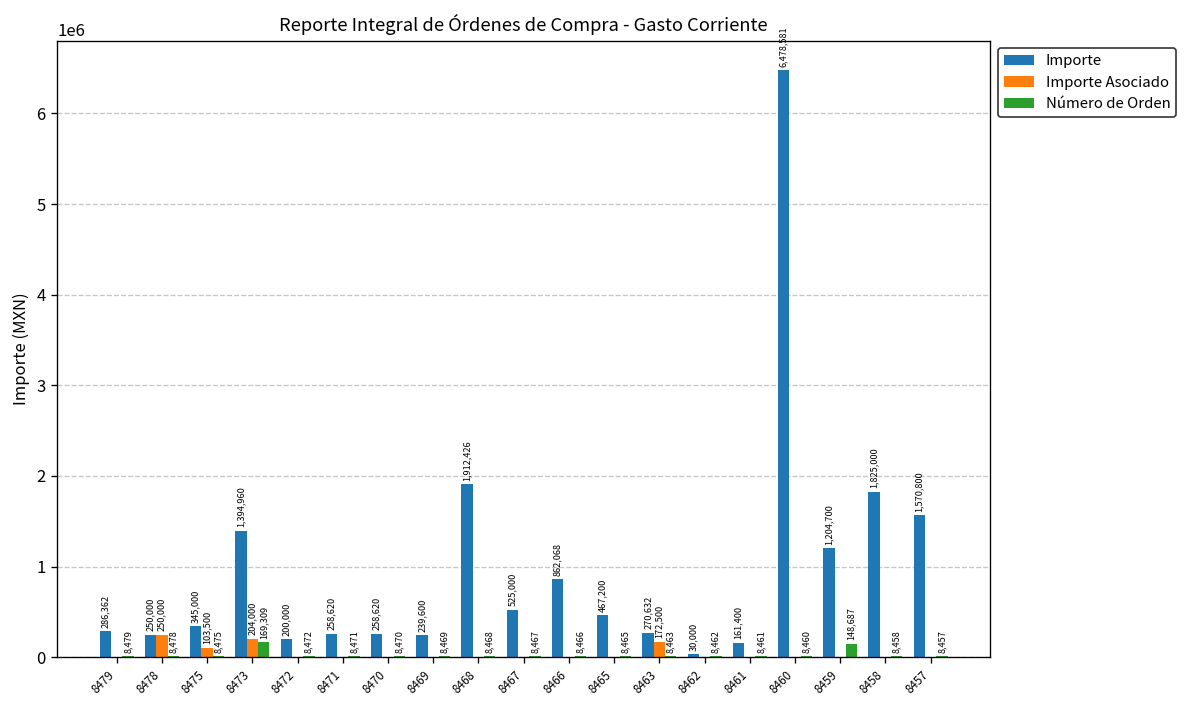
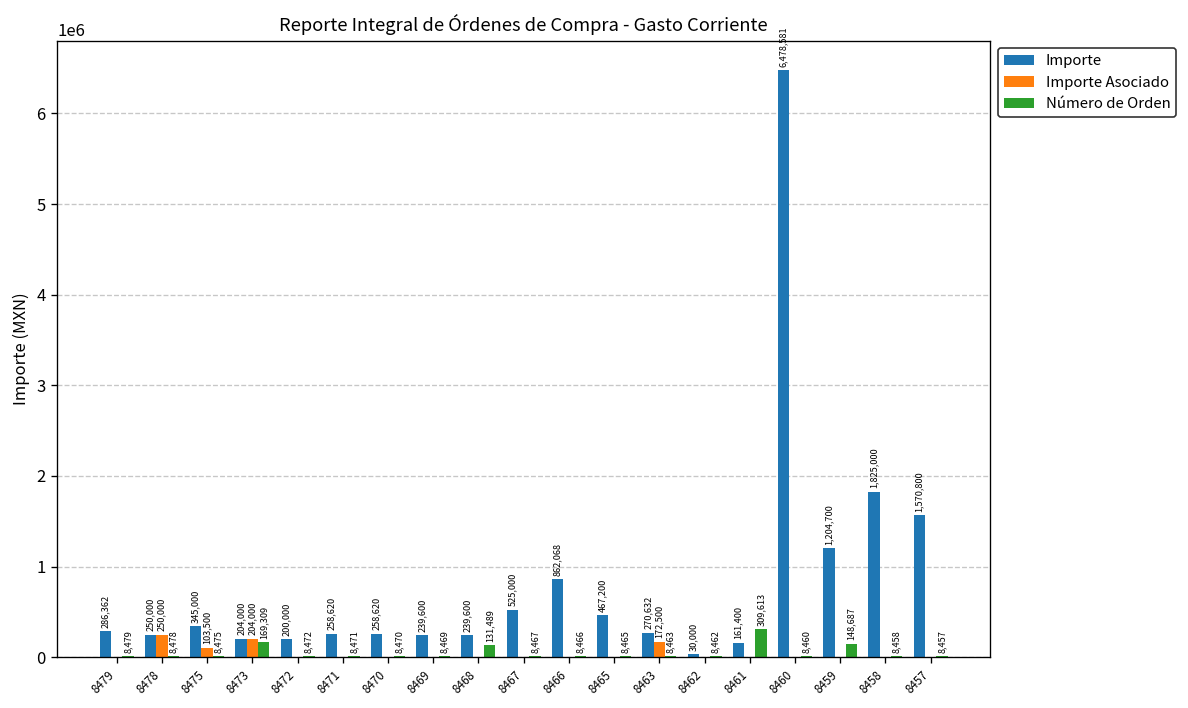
  {
    "Importe": {
      "8479": "286,362",
      "8478": "250,000",
      "8475": "345,000",
-     "8473": "1,394,960",
+     "8473": "204,000",
      "8472": "200,000",
      "8469": "239,600",
-     "8468": "1,912,426",
+     "8468": "239,600",
      "8467": "525,000",
      "8465": "467,200",
      "8463": "270,632",
      "8462": "30,000",
      "8461": "161,400",
      "8460": "6,478,581",
      "8459": "1,204,700",
      "8458": "1,825,000",
      "8457": "1,570,800"
    },
    "Importe Asociado": {
      "8478": "250,000",
      "8475": "103,500",
      "8473": "204,000",
      "8463": "172,500"
    },
    "Número de Orden": {
      "8479": "8,479",
      "8478": "8,478",
      "8475": "8,475",
      "8473": "169,309",
      "8472": "8,472",
      "8471": "8,471",
      "8470": "8,470",
      "8469": "8,469",
-     "8468": "8,468",
+     "8468": "131,489",
      "8467": "8,467",
      "8466": "8,466",
      "8465": "8,465",
      "8463": "8,463",
      "8462": "8,462",
-     "8461": "8,461",
+     "8461": "309,613",
      "8460": "8,460",
      "8459": "148,687",
      "8458": "8,458",
      "8457": "8,457"
    }
  }
